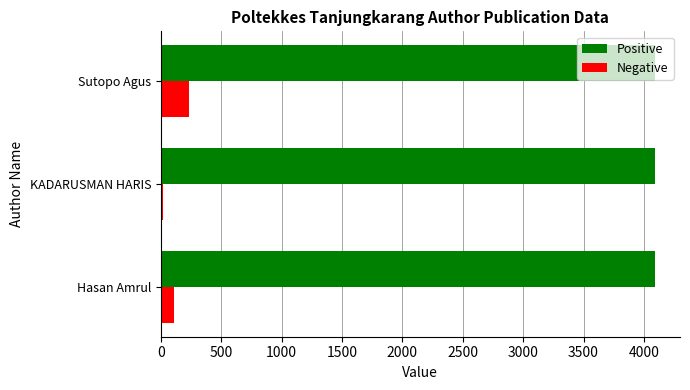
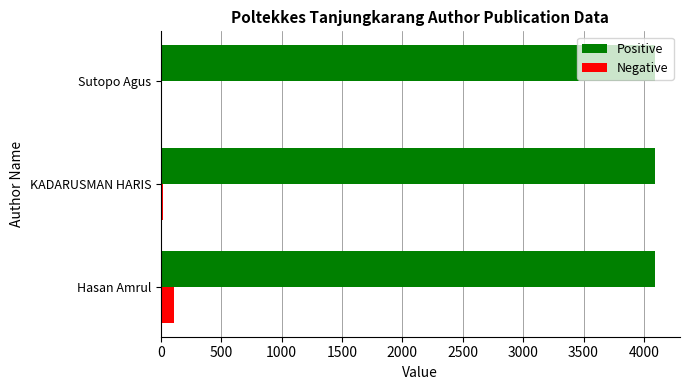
  {
    "Positive": {
      "KADARUSMAN HARIS": 4090,
      "Hasan Amrul": 4090
    },
    "Negative": {
-     "Sutopo Agus": 240,
+     "Sutopo Agus": 10,
      "Hasan Amrul": 110
    }
  }
